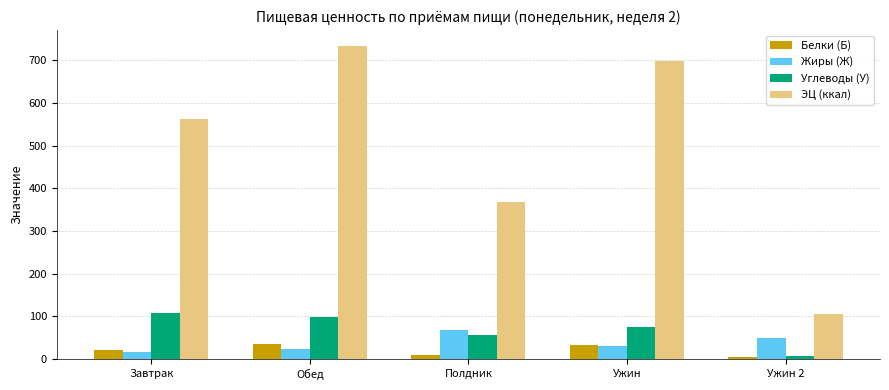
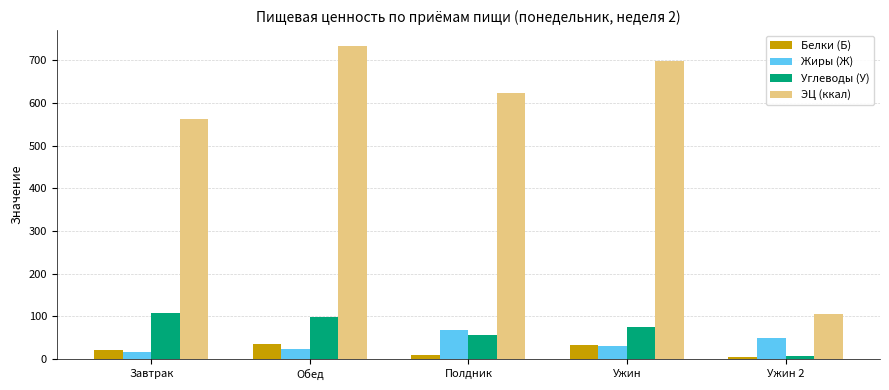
  {
    "Белки (Б)": {
      "Завтрак": 20,
      "Обед": 30,
      "Полдник": 10,
      "Ужин": 30
    },
    "Жиры (Ж)": {
      "Завтрак": 20,
      "Обед": 20,
      "Полдник": 70,
      "Ужин": 30,
      "Ужин 2": 50
    },
    "Углеводы (У)": {
      "Завтрак": 110,
      "Обед": 100,
      "Полдник": 60,
      "Ужин": 70,
      "Ужин 2": 10
    },
    "ЭЦ (ккал)": {
      "Завтрак": 560,
      "Обед": 730,
-     "Полдник": 370,
+     "Полдник": 620,
      "Ужин": 700,
      "Ужин 2": 110
    }
  }
